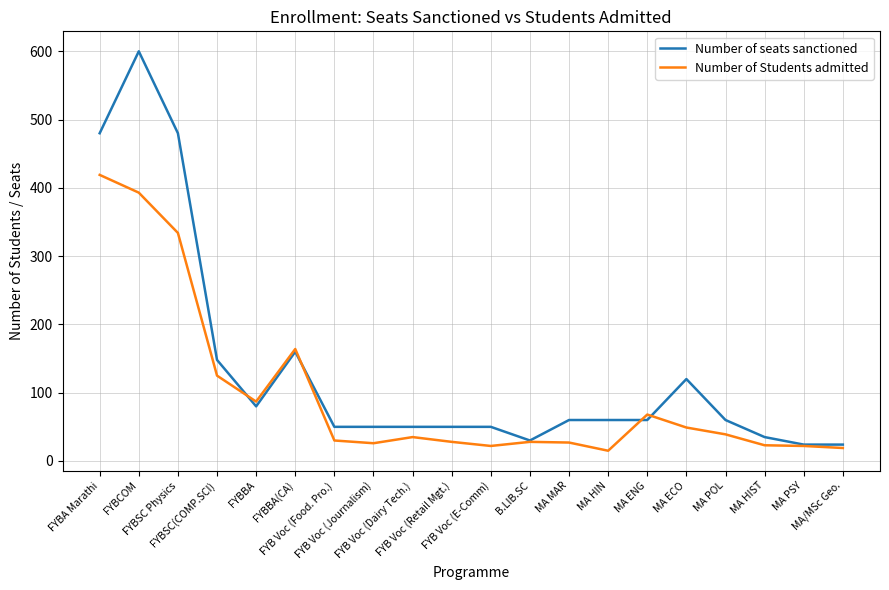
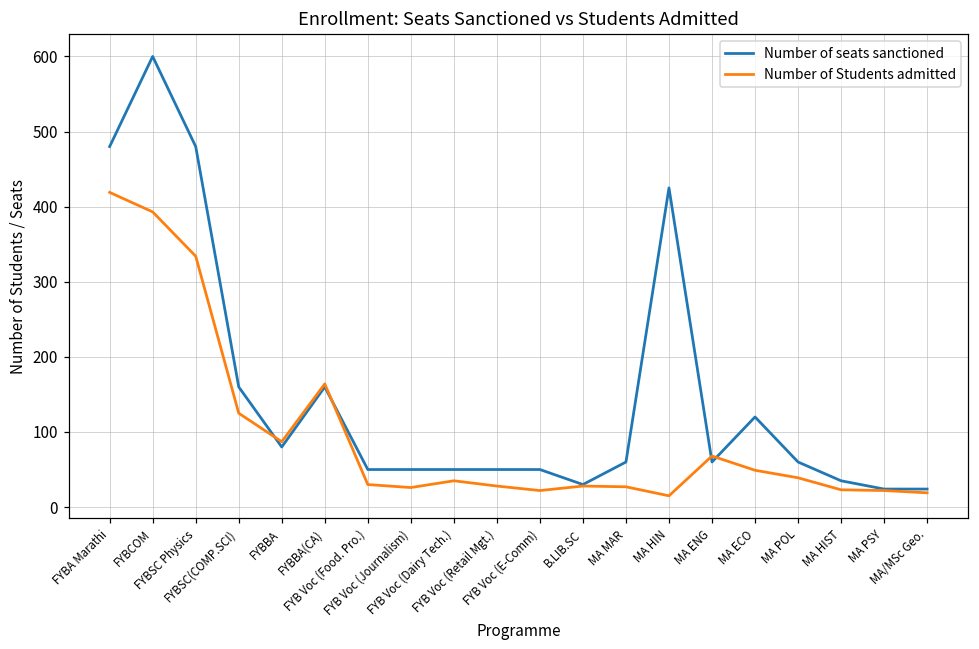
  {
    "Number of seats sanctioned": {
      "FYBA Marathi": 480,
      "FYBCOM": 600,
      "FYBSC Physics": 480,
-     "FYBSC(COMP.SCI)": 150,
+     "FYBSC(COMP.SCI)": 160,
      "FYBBA": 80,
      "FYBBA(CA)": 160,
      "FYB Voc (Food. Pro.)": 50,
      "FYB Voc (Journalism)": 50,
      "FYB Voc (Dairy Tech.)": 50,
      "FYB Voc (Retail Mgt.)": 50,
      "FYB Voc (E-Comm)": 50,
      "MA MAR": 60,
-     "MA HIN": 60,
+     "MA HIN": 430,
      "MA ENG": 60,
      "MA ECO": 120,
      "MA POL": 60,
      "MA HIST": 40,
      "MA/MSc Geo.": 20
    },
    "Number of Students admitted": {
      "FYBA Marathi": 420,
      "FYBCOM": 390,
      "FYBSC Physics": 330,
      "FYBSC(COMP.SCI)": 130,
      "FYBBA": 90,
      "FYBBA(CA)": 160,
      "FYB Voc (Food. Pro.)": 30,
      "FYB Voc (Journalism)": 30,
      "FYB Voc (Dairy Tech.)": 40,
      "FYB Voc (Retail Mgt.)": 30,
      "FYB Voc (E-Comm)": 20,
      "MA MAR": 30,
      "MA HIN": 20,
      "MA ENG": 70,
      "MA ECO": 50,
      "MA POL": 40,
      "MA HIST": 20,
      "MA/MSc Geo.": 20
    }
  }
